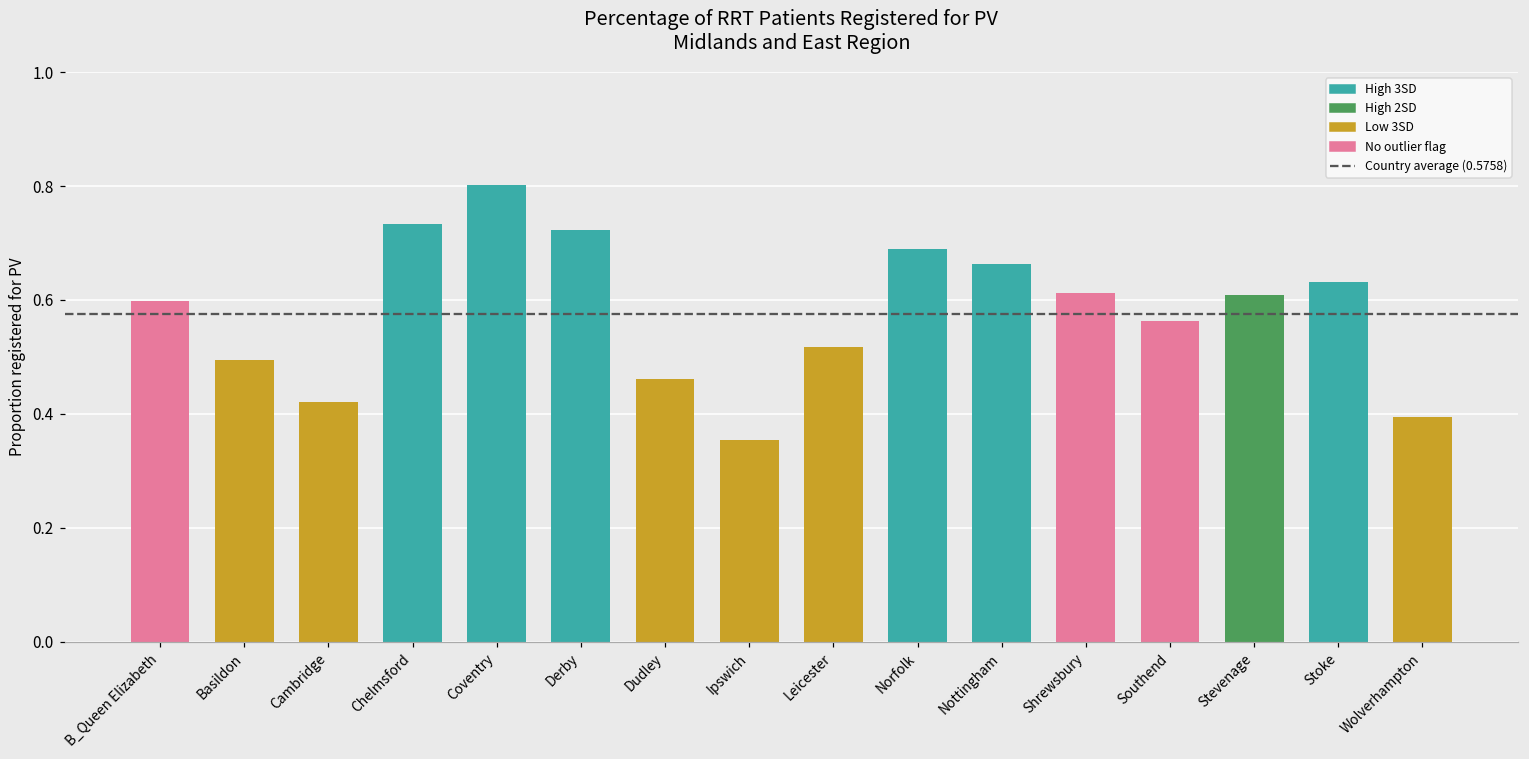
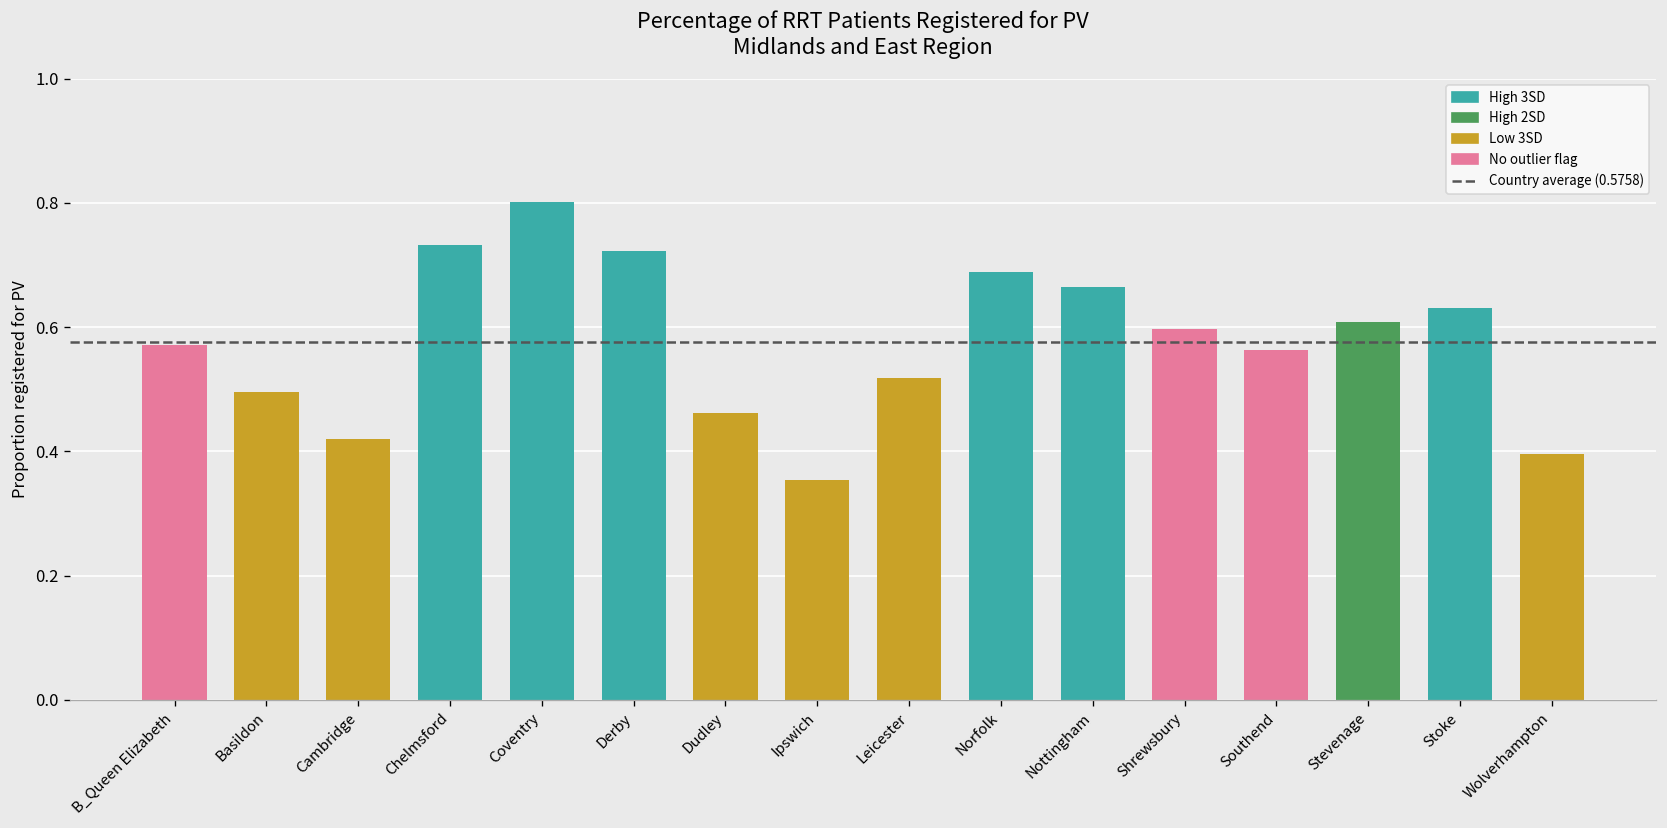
  {
-   "B_Queen Elizabeth": 0.60,
+   "B_Queen Elizabeth": 0.57,
    "Basildon": 0.49,
    "Cambridge": 0.42,
    "Chelmsford": 0.73,
    "Coventry": 0.80,
    "Derby": 0.72,
    "Dudley": 0.46,
    "Ipswich": 0.35,
    "Leicester": 0.52,
    "Norfolk": 0.69,
    "Nottingham": 0.66,
-   "Shrewsbury": 0.61,
+   "Shrewsbury": 0.60,
    "Southend": 0.56,
    "Stevenage": 0.61,
    "Stoke": 0.63,
    "Wolverhampton": 0.40
  }
